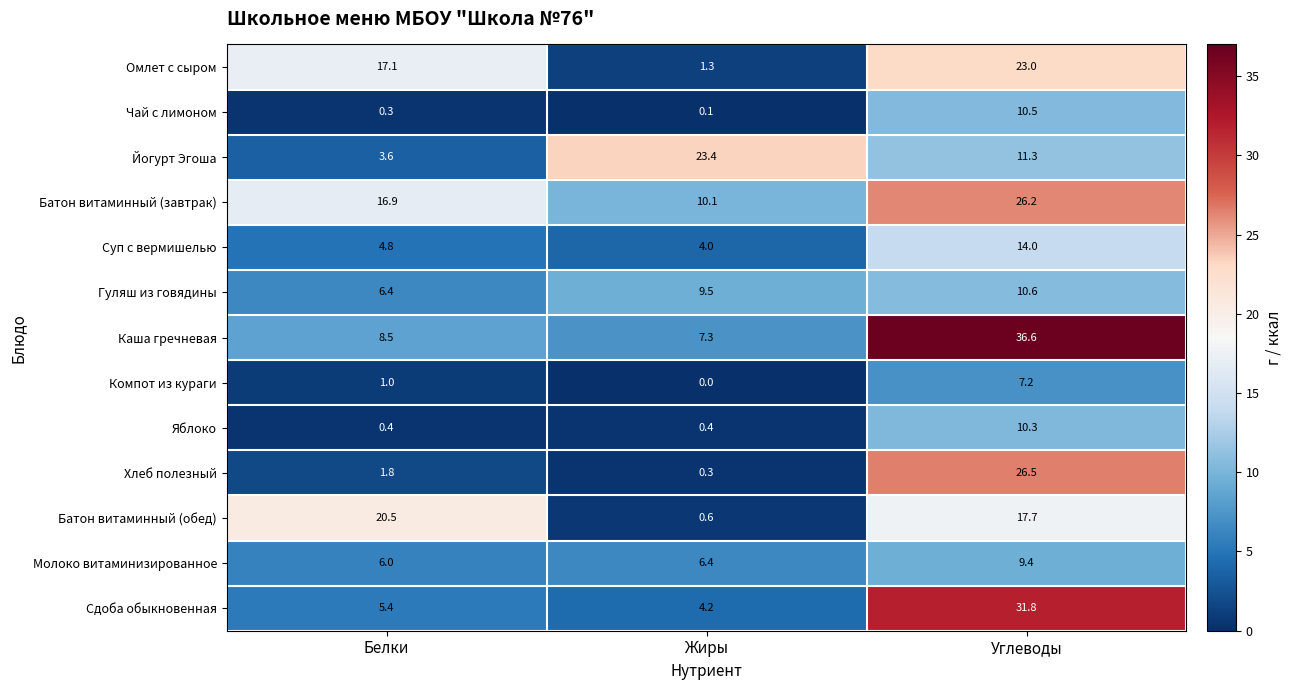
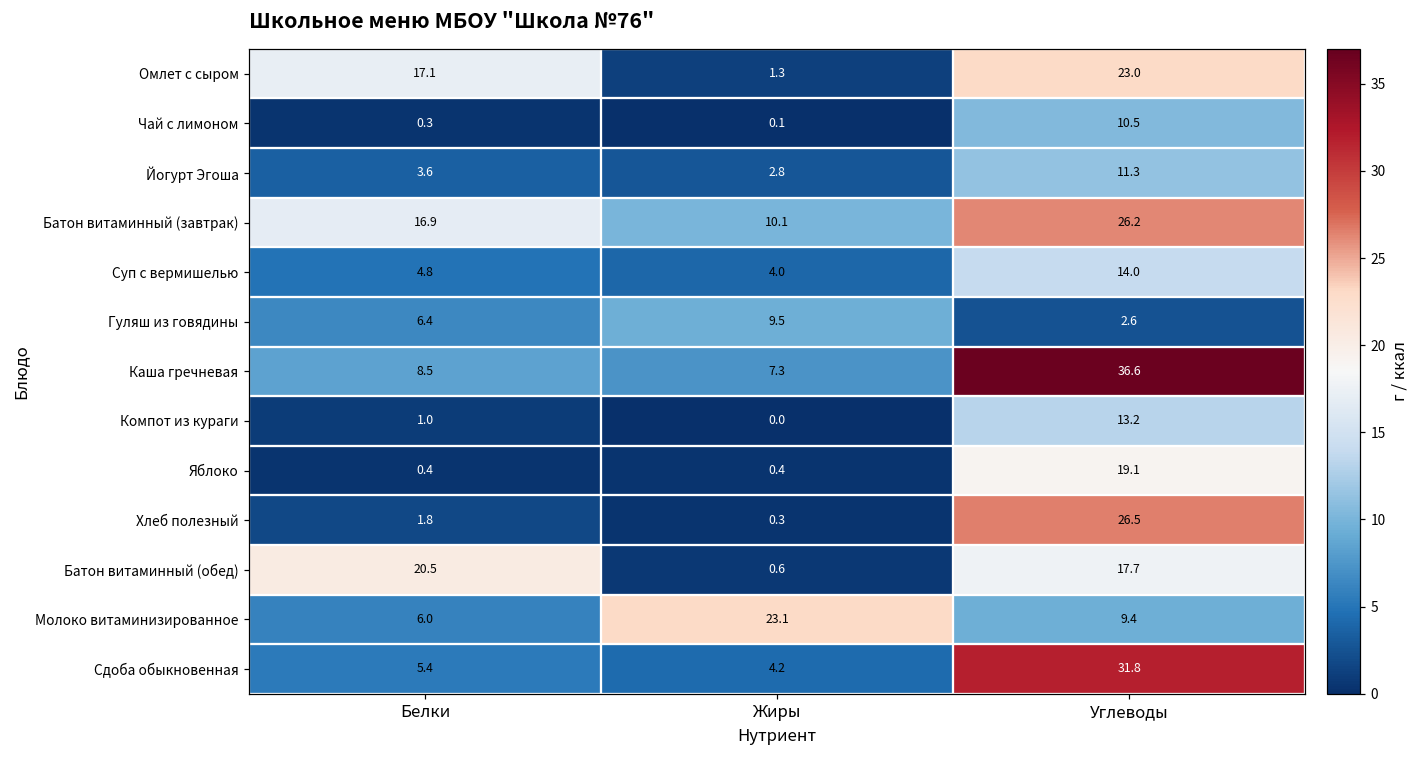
  {
    "Омлет с сыром": {
      "Белки": 17.1,
      "Жиры": 1.3,
      "Углеводы": 23.0
    },
    "Чай с лимоном": {
      "Белки": 0.3,
      "Жиры": 0.1,
      "Углеводы": 10.5
    },
    "Йогурт Эгоша": {
      "Белки": 3.6,
-     "Жиры": 23.4,
+     "Жиры": 2.8,
      "Углеводы": 11.3
    },
    "Батон витаминный (завтрак)": {
      "Белки": 16.9,
      "Жиры": 10.1,
      "Углеводы": 26.2
    },
    "Суп с вермишелью": {
      "Белки": 4.8,
      "Жиры": 4.0,
      "Углеводы": 14.0
    },
    "Гуляш из говядины": {
      "Белки": 6.4,
      "Жиры": 9.5,
-     "Углеводы": 10.6
+     "Углеводы": 2.6
    },
    "Каша гречневая": {
      "Белки": 8.5,
      "Жиры": 7.3,
      "Углеводы": 36.6
    },
    "Компот из кураги": {
      "Белки": 1.0,
      "Жиры": 0.0,
-     "Углеводы": 7.2
+     "Углеводы": 13.2
    },
    "Яблоко": {
      "Белки": 0.4,
      "Жиры": 0.4,
-     "Углеводы": 10.3
+     "Углеводы": 19.1
    },
    "Хлеб полезный": {
      "Белки": 1.8,
      "Жиры": 0.3,
      "Углеводы": 26.5
    },
    "Батон витаминный (обед)": {
      "Белки": 20.5,
      "Жиры": 0.6,
      "Углеводы": 17.7
    },
    "Молоко витаминизированное": {
      "Белки": 6.0,
-     "Жиры": 6.4,
+     "Жиры": 23.1,
      "Углеводы": 9.4
    },
    "Сдоба обыкновенная": {
      "Белки": 5.4,
      "Жиры": 4.2,
      "Углеводы": 31.8
    }
  }
